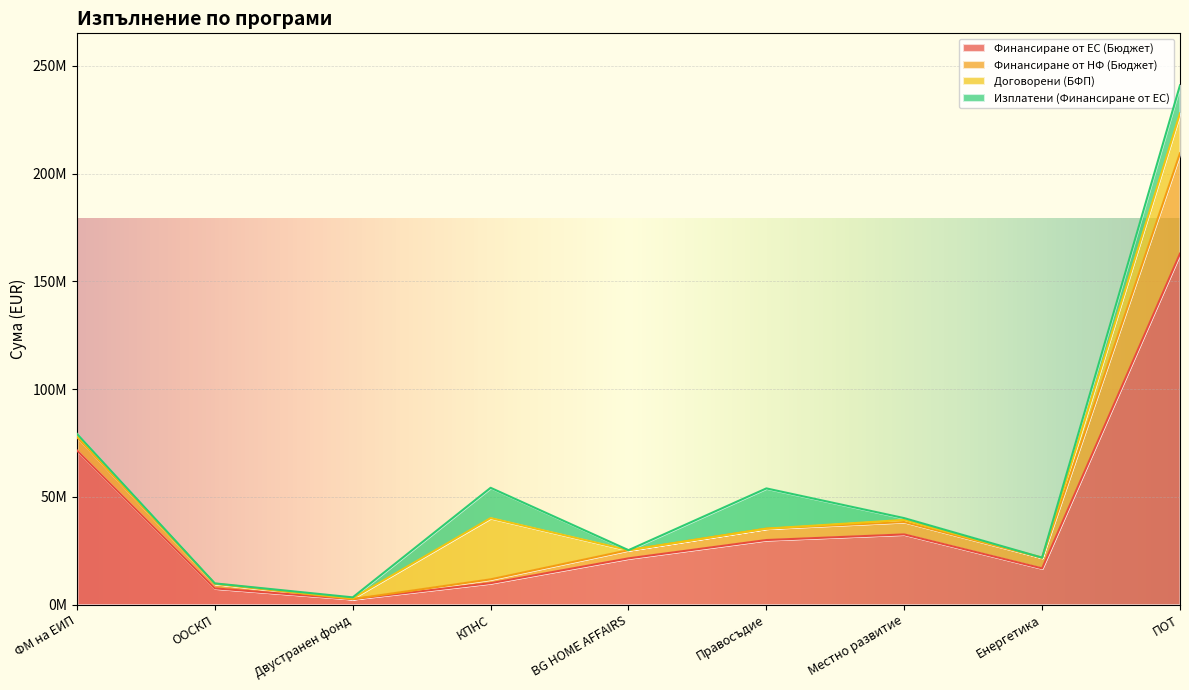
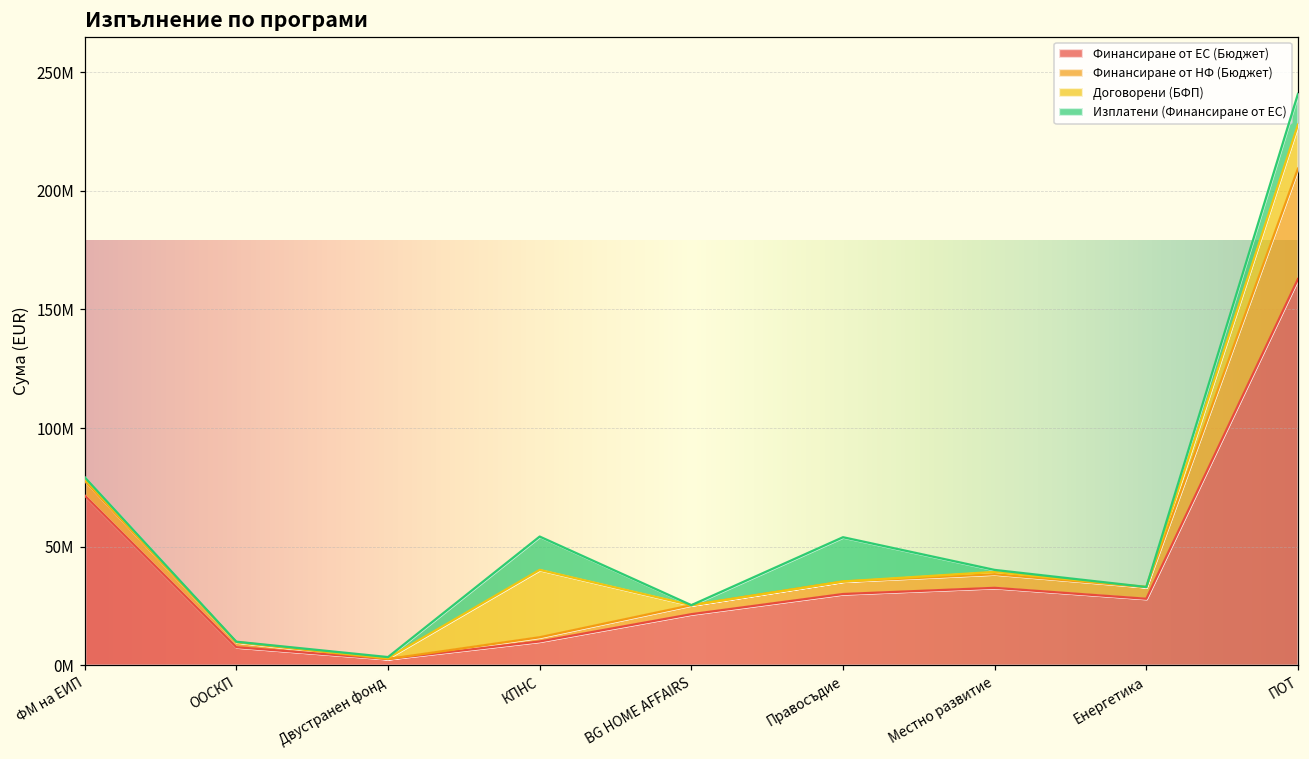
  {
    "Финансиране от ЕС (Бюджет)": {
      "ФМ на ЕИП": 72000000,
      "ООСКП": 8000000,
      "КПНС": 10000000,
      "BG HOME AFFAIRS": 21000000,
      "Правосъдие": 30000000,
      "Местно развитие": 33000000,
-     "Енергетика": 17000000,
+     "Енергетика": 28000000,
      "ПОТ": 163000000
    },
    "Изплатени (Финансиране от ЕС)": {
      "КПНС": 14000000,
      "Правосъдие": 19000000,
      "ПОТ": 13000000
    }
  }
